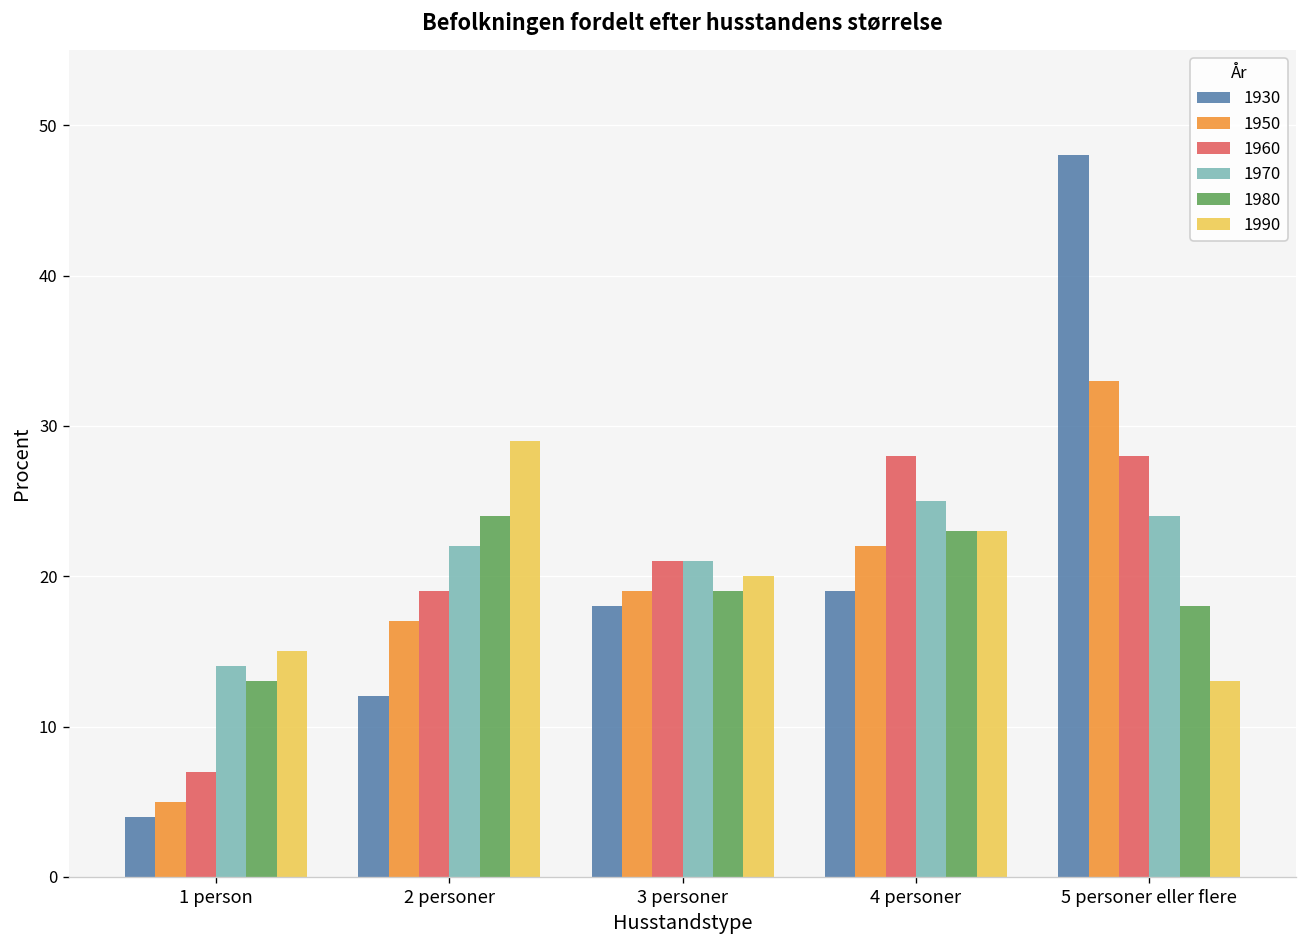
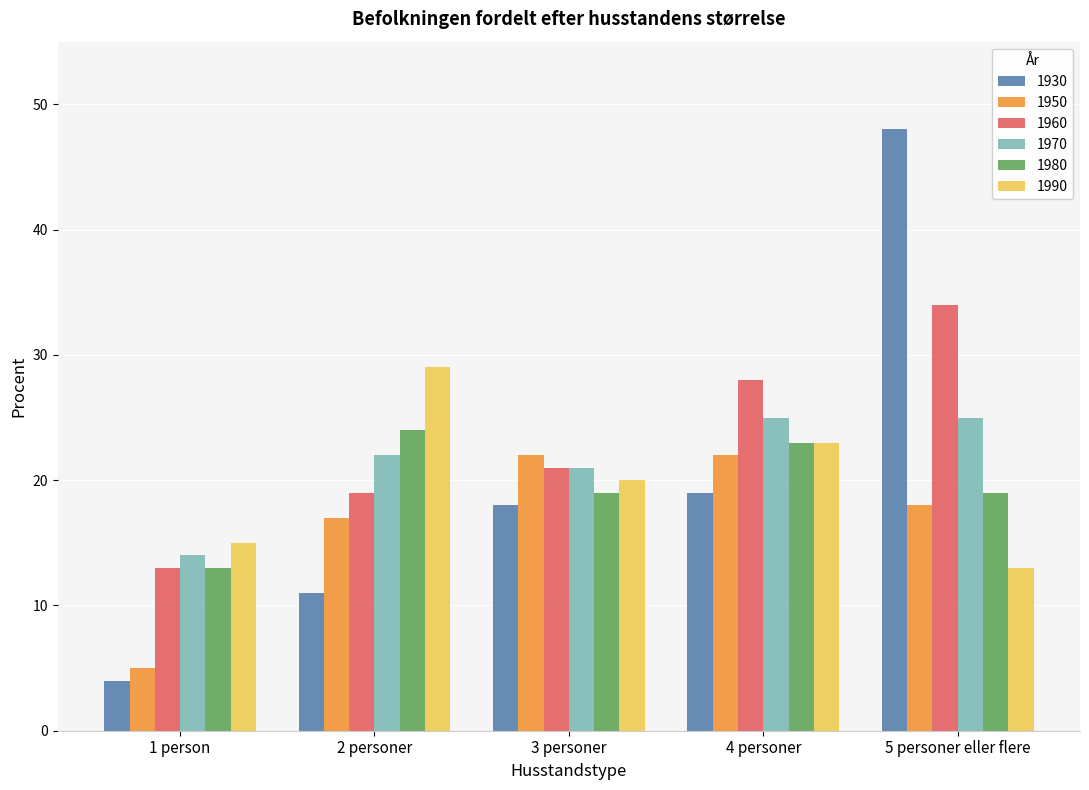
  {
    "1930": {
      "1 person": 4,
-     "2 personer": 12,
+     "2 personer": 11,
      "3 personer": 18,
      "4 personer": 19,
      "5 personer eller flere": 48
    },
    "1950": {
      "1 person": 5,
      "2 personer": 17,
-     "3 personer": 19,
+     "3 personer": 22,
      "4 personer": 22,
-     "5 personer eller flere": 33
+     "5 personer eller flere": 18
    },
    "1960": {
-     "1 person": 7,
+     "1 person": 13,
      "2 personer": 19,
      "3 personer": 21,
      "4 personer": 28,
-     "5 personer eller flere": 28
+     "5 personer eller flere": 34
    },
    "1970": {
      "1 person": 14,
      "2 personer": 22,
      "3 personer": 21,
      "4 personer": 25,
-     "5 personer eller flere": 24
+     "5 personer eller flere": 25
    },
    "1980": {
      "1 person": 13,
      "2 personer": 24,
      "3 personer": 19,
      "4 personer": 23,
-     "5 personer eller flere": 18
+     "5 personer eller flere": 19
    },
    "1990": {
      "1 person": 15,
      "2 personer": 29,
      "3 personer": 20,
      "4 personer": 23,
      "5 personer eller flere": 13
    }
  }
